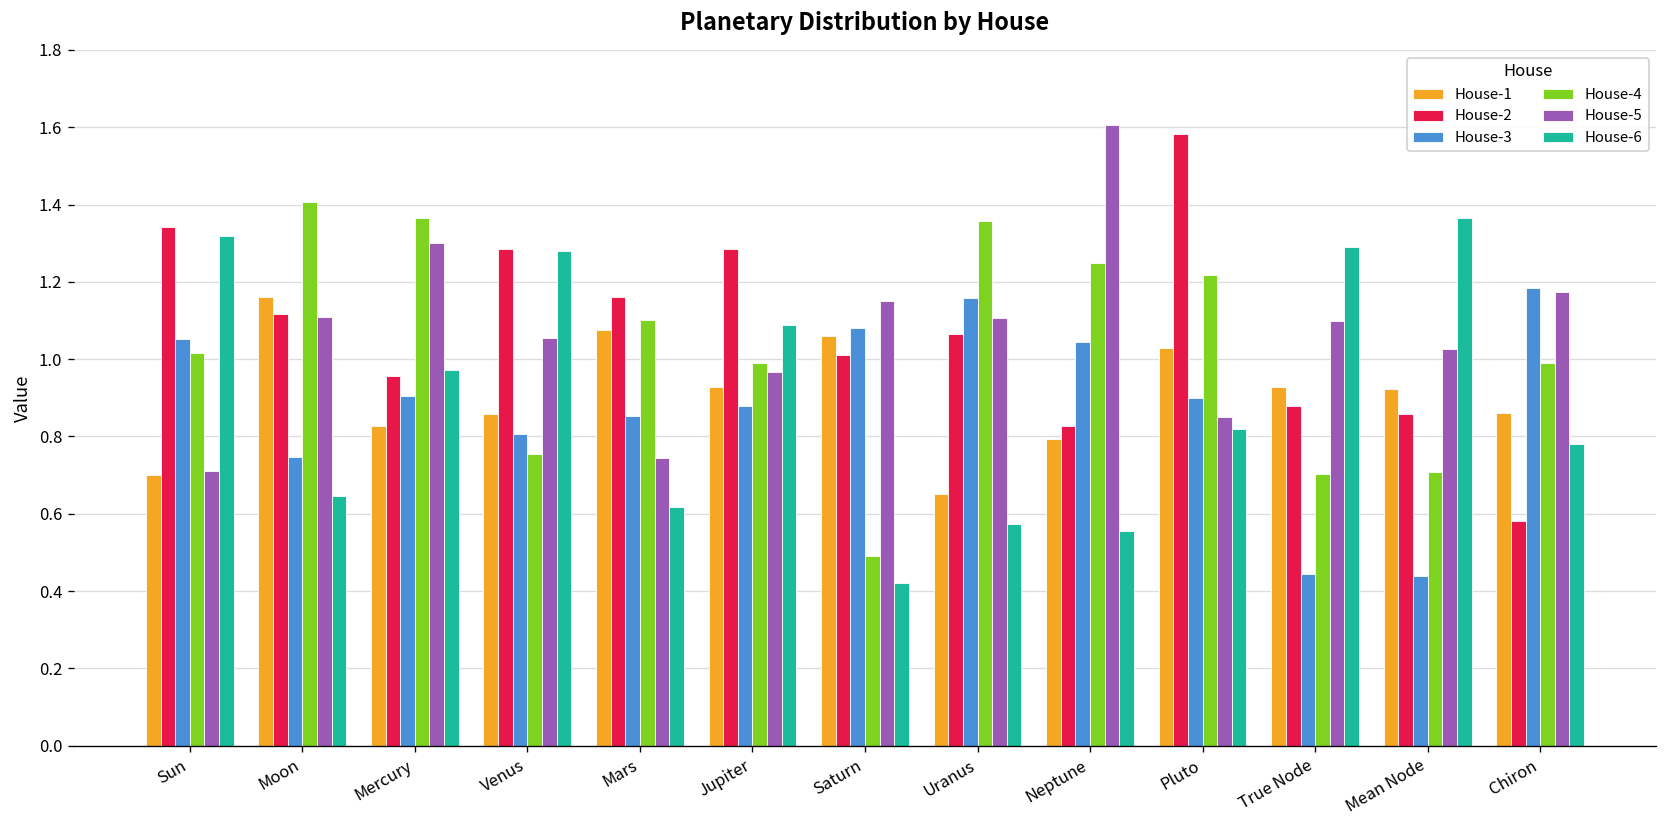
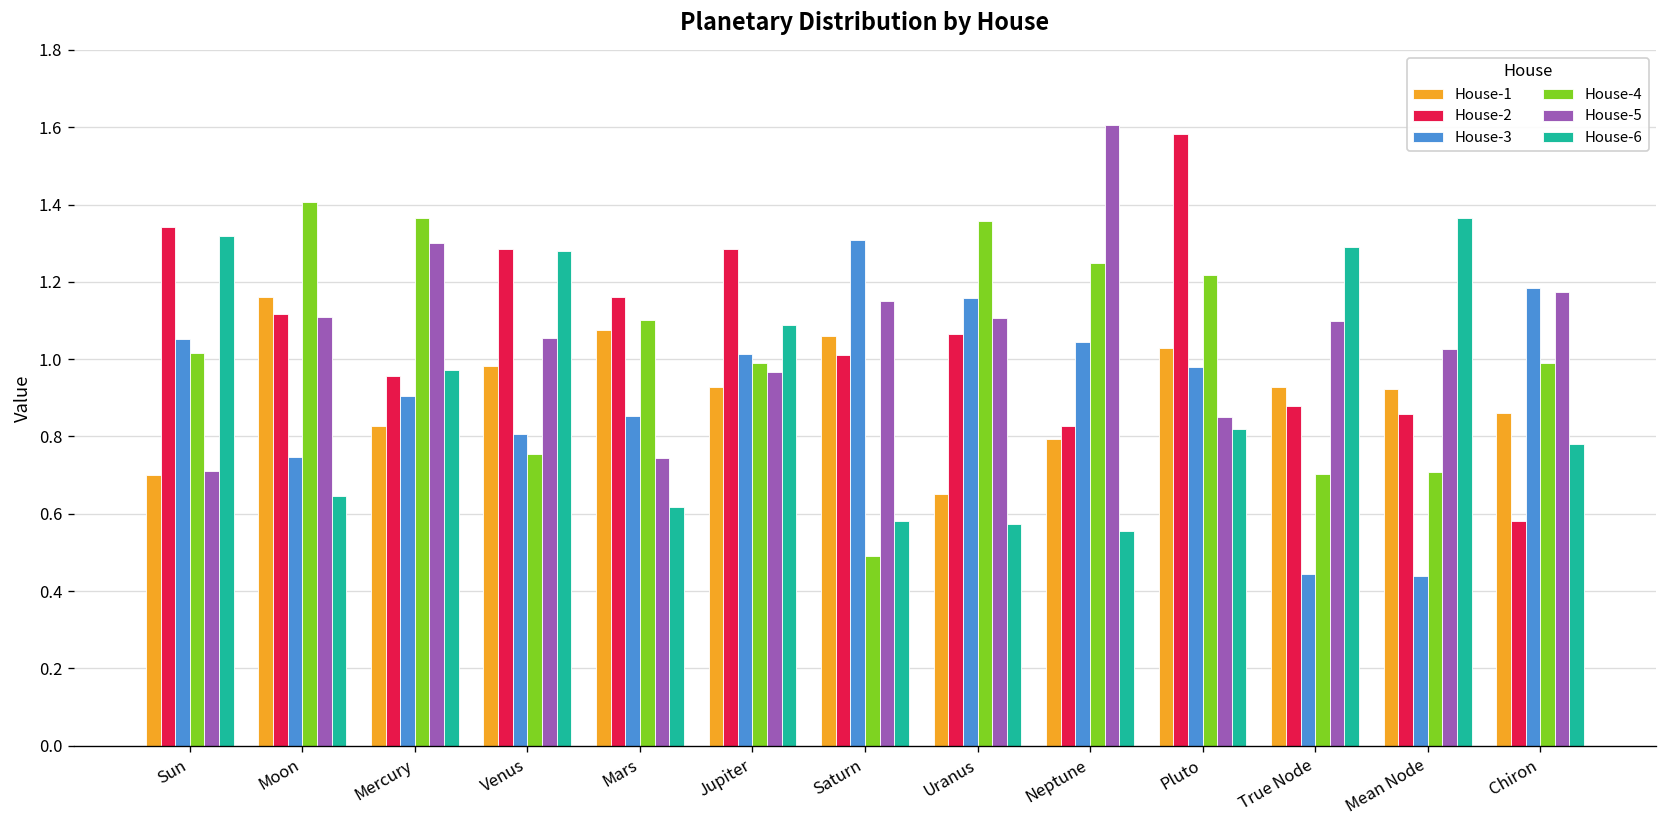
  {
    "House-1": {
      "Sun": 0.70,
      "Moon": 1.16,
      "Mercury": 0.83,
-     "Venus": 0.86,
+     "Venus": 0.98,
      "Mars": 1.08,
      "Jupiter": 0.93,
      "Saturn": 1.06,
      "Uranus": 0.65,
      "Neptune": 0.79,
      "Pluto": 1.03,
      "True Node": 0.93,
      "Mean Node": 0.92,
      "Chiron": 0.86
    },
    "House-2": {
      "Sun": 1.34,
      "Moon": 1.12,
      "Mercury": 0.96,
      "Venus": 1.29,
      "Mars": 1.16,
      "Jupiter": 1.29,
      "Saturn": 1.01,
      "Uranus": 1.06,
      "Neptune": 0.83,
      "Pluto": 1.58,
      "True Node": 0.88,
      "Mean Node": 0.86,
      "Chiron": 0.58
    },
    "House-3": {
      "Sun": 1.05,
      "Moon": 0.75,
      "Mercury": 0.91,
      "Venus": 0.81,
      "Mars": 0.85,
-     "Jupiter": 0.88,
-     "Saturn": 1.08,
+     "Jupiter": 1.01,
+     "Saturn": 1.31,
      "Uranus": 1.16,
      "Neptune": 1.04,
-     "Pluto": 0.90,
+     "Pluto": 0.98,
      "True Node": 0.44,
      "Mean Node": 0.44,
      "Chiron": 1.18
    },
    "House-4": {
      "Sun": 1.02,
      "Moon": 1.41,
      "Mercury": 1.36,
      "Venus": 0.75,
      "Mars": 1.10,
      "Jupiter": 0.99,
      "Saturn": 0.49,
      "Uranus": 1.36,
      "Neptune": 1.25,
      "Pluto": 1.22,
      "True Node": 0.70,
      "Mean Node": 0.71,
      "Chiron": 0.99
    },
    "House-5": {
      "Sun": 0.71,
      "Moon": 1.11,
      "Mercury": 1.30,
      "Venus": 1.05,
      "Mars": 0.74,
      "Jupiter": 0.97,
      "Saturn": 1.15,
      "Uranus": 1.11,
      "Neptune": 1.60,
      "Pluto": 0.85,
      "True Node": 1.10,
      "Mean Node": 1.03,
      "Chiron": 1.17
    },
    "House-6": {
      "Sun": 1.32,
      "Moon": 0.65,
      "Mercury": 0.97,
      "Venus": 1.28,
      "Mars": 0.62,
      "Jupiter": 1.09,
-     "Saturn": 0.42,
+     "Saturn": 0.58,
      "Uranus": 0.57,
      "Neptune": 0.55,
      "Pluto": 0.82,
      "True Node": 1.29,
      "Mean Node": 1.36,
      "Chiron": 0.78
    }
  }
